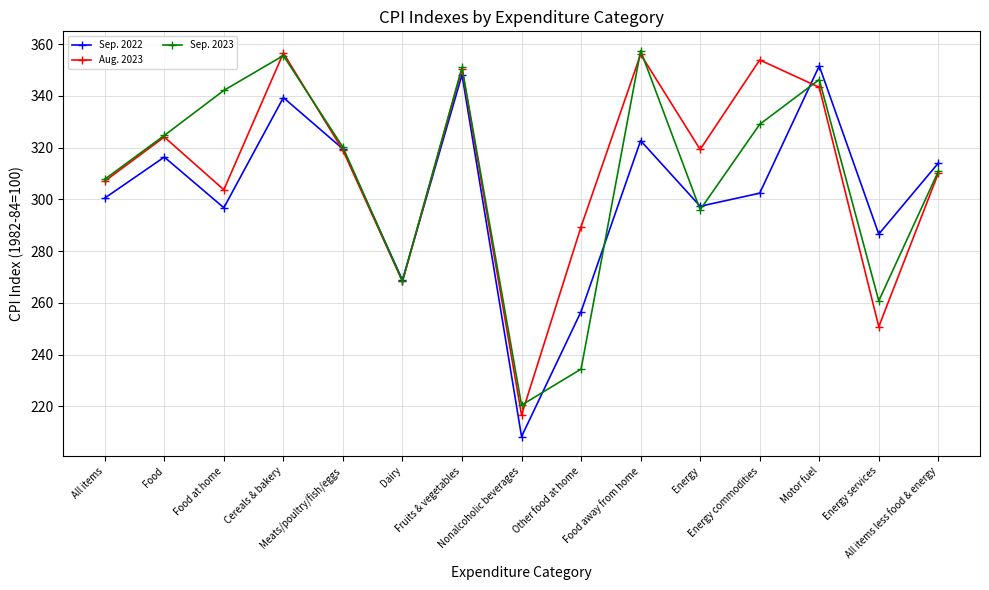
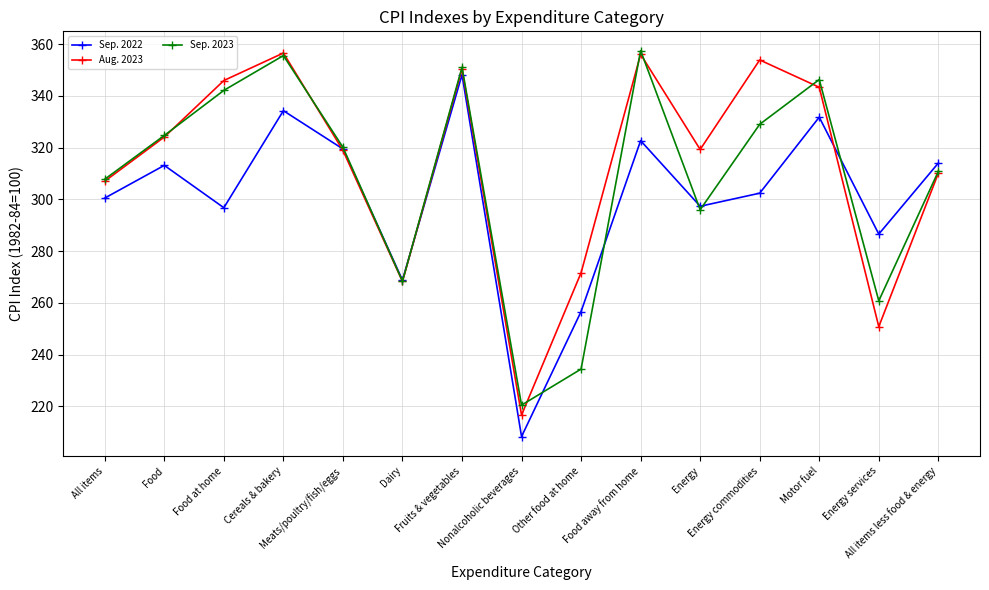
  {
    "Sep. 2022": {
      "All items": 301,
-     "Food": 316,
+     "Food": 313,
      "Food at home": 297,
-     "Cereals & bakery": 339,
+     "Cereals & bakery": 334,
      "Fruits & vegetables": 348,
      "Nonalcoholic beverages": 208,
      "Other food at home": 257,
      "Food away from home": 323,
      "Energy": 297,
      "Energy commodities": 302,
-     "Motor fuel": 352,
+     "Motor fuel": 332,
      "Energy services": 287,
      "All items less food & energy": 314
    },
    "Aug. 2023": {
-     "Food at home": 304,
+     "Food at home": 346,
      "Cereals & bakery": 357,
      "Nonalcoholic beverages": 217,
-     "Other food at home": 289,
+     "Other food at home": 272,
      "Food away from home": 356,
      "Energy": 319,
      "Energy commodities": 354,
      "Motor fuel": 343,
      "Energy services": 251
    },
    "Sep. 2023": {
      "Food at home": 342,
      "Cereals & bakery": 356,
      "Nonalcoholic beverages": 220,
      "Other food at home": 234,
      "Food away from home": 357,
      "Energy": 296,
      "Energy commodities": 329,
      "Motor fuel": 346,
      "Energy services": 261
    }
  }
